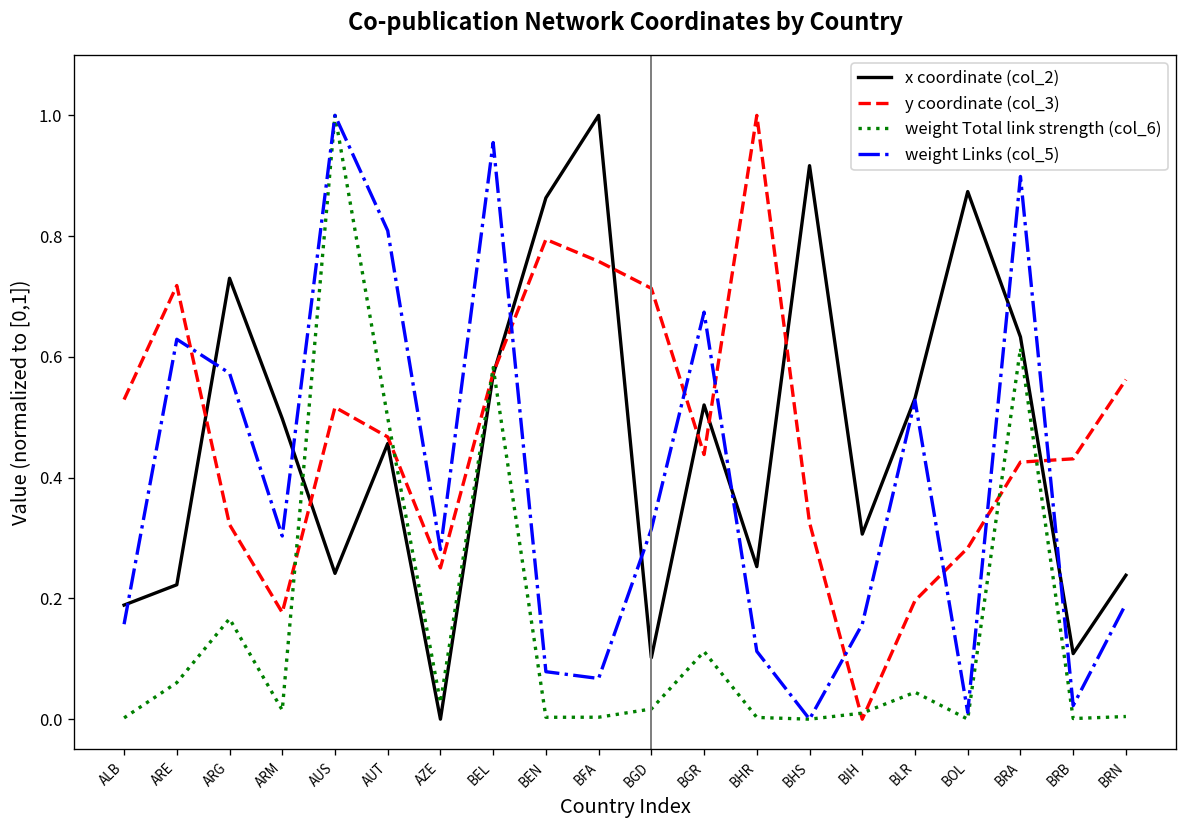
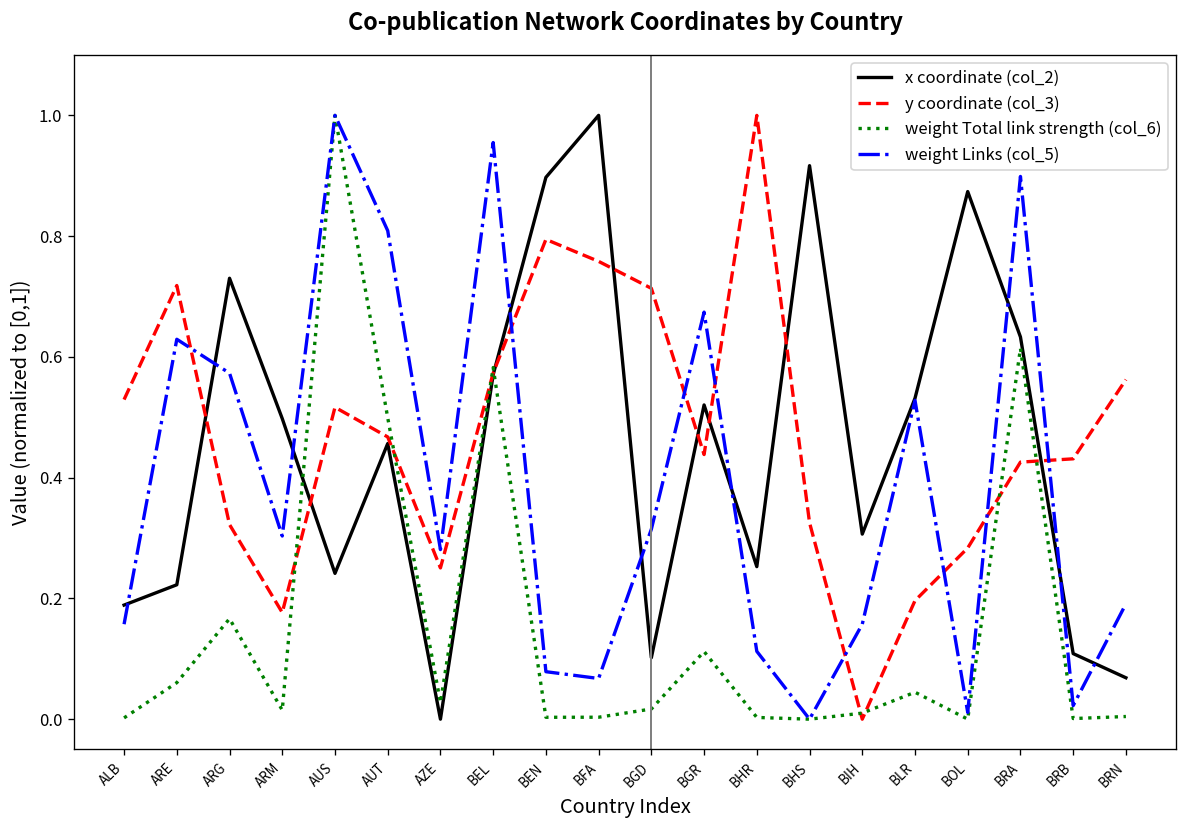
  {
    "x coordinate (col_2)": {
      "ALB": 0.19,
      "ARE": 0.22,
      "ARG": 0.73,
      "ARM": 0.50,
      "AUS": 0.24,
      "AUT": 0.46,
      "AZE": 0.00,
-     "BEN": 0.86,
+     "BEN": 0.90,
      "BFA": 1.00,
      "BGD": 0.10,
      "BGR": 0.52,
      "BHR": 0.25,
      "BHS": 0.92,
      "BIH": 0.31,
      "BOL": 0.87,
      "BRA": 0.63,
      "BRB": 0.11,
-     "BRN": 0.24
+     "BRN": 0.07
    },
    "y coordinate (col_3)": {
      "ALB": 0.53,
      "ARE": 0.72,
      "ARG": 0.32,
      "ARM": 0.18,
      "AUS": 0.52,
      "AUT": 0.47,
      "AZE": 0.25,
      "BEN": 0.79,
      "BFA": 0.76,
      "BGD": 0.71,
      "BGR": 0.44,
      "BHR": 1.00,
      "BHS": 0.33,
      "BIH": 0.00,
      "BLR": 0.20,
      "BOL": 0.28,
      "BRA": 0.43,
      "BRB": 0.43,
      "BRN": 0.56
    },
    "weight Total link strength (col_6)": {
      "ALB": 0.00,
      "ARE": 0.06,
      "ARG": 0.17,
      "ARM": 0.01,
      "AUT": 0.50,
      "AZE": 0.03,
      "BEL": 0.58,
      "BEN": 0.00,
      "BFA": 0.00,
      "BGD": 0.02,
      "BGR": 0.11,
      "BHR": 0.00,
      "BIH": 0.01,
      "BLR": 0.04,
      "BOL": 0.00,
      "BRA": 0.61,
      "BRB": 0.00,
      "BRN": 0.00
    },
    "weight Links (col_5)": {
      "ALB": 0.16,
      "ARE": 0.63,
      "ARG": 0.57,
      "ARM": 0.30,
      "AUT": 0.81,
      "AZE": 0.28,
      "BEL": 0.96,
      "BEN": 0.08,
      "BFA": 0.07,
      "BGD": 0.31,
      "BGR": 0.67,
      "BHR": 0.11,
      "BIH": 0.16,
      "BOL": 0.01,
      "BRA": 0.90,
      "BRB": 0.02,
      "BRN": 0.19
    }
  }
